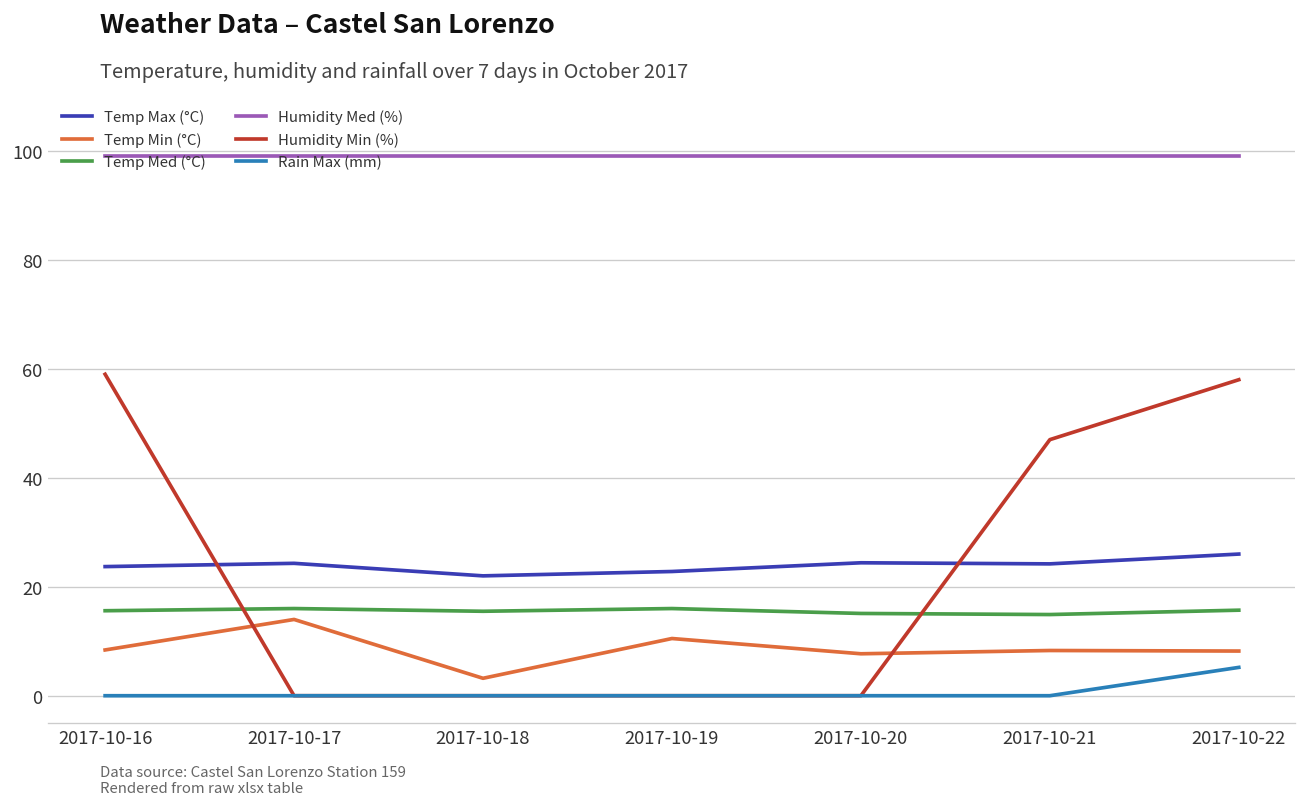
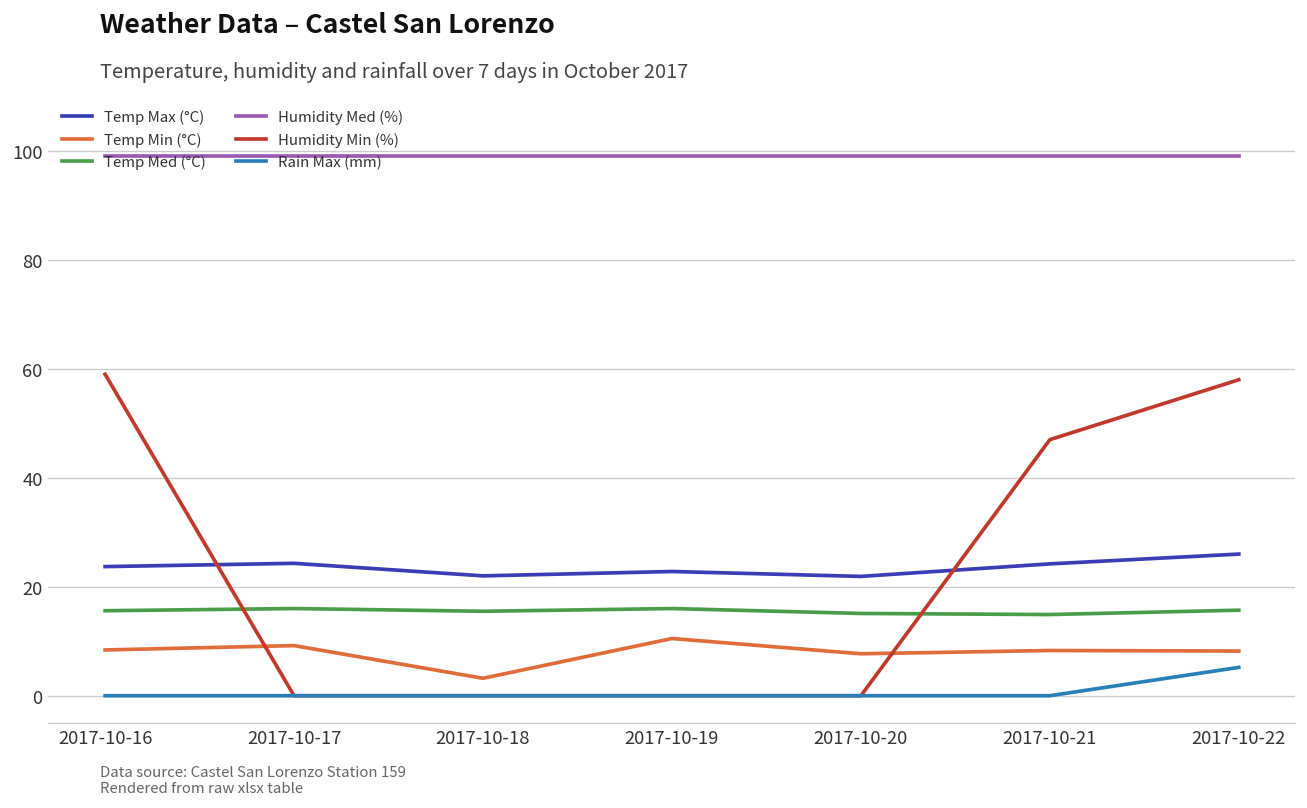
  {
    "Temp Max (°C)": {
      "2017-10-16": 24,
      "2017-10-17": 24,
      "2017-10-18": 22,
      "2017-10-19": 23,
-     "2017-10-20": 24,
+     "2017-10-20": 22,
      "2017-10-21": 24,
      "2017-10-22": 26
    },
    "Temp Min (°C)": {
      "2017-10-16": 8,
-     "2017-10-17": 14,
+     "2017-10-17": 9,
      "2017-10-18": 3,
      "2017-10-19": 11,
      "2017-10-20": 8,
      "2017-10-21": 8,
      "2017-10-22": 8
    },
    "Temp Med (°C)": {
      "2017-10-16": 16,
      "2017-10-17": 16,
      "2017-10-18": 16,
      "2017-10-19": 16,
      "2017-10-20": 15,
      "2017-10-21": 15,
      "2017-10-22": 16
    },
    "Humidity Med (%)": {
      "2017-10-16": 99,
      "2017-10-17": 99,
      "2017-10-18": 99,
      "2017-10-19": 99,
      "2017-10-20": 99,
      "2017-10-21": 99,
      "2017-10-22": 99
    },
    "Humidity Min (%)": {
      "2017-10-16": 59,
      "2017-10-21": 47,
      "2017-10-22": 58
    },
    "Rain Max (mm)": {
      "2017-10-16": 0,
      "2017-10-21": 0,
      "2017-10-22": 5
    }
  }
